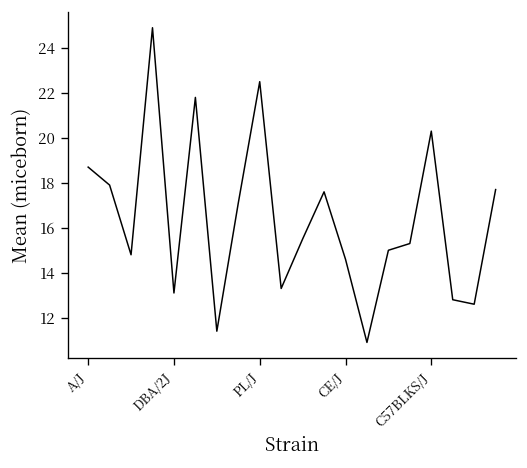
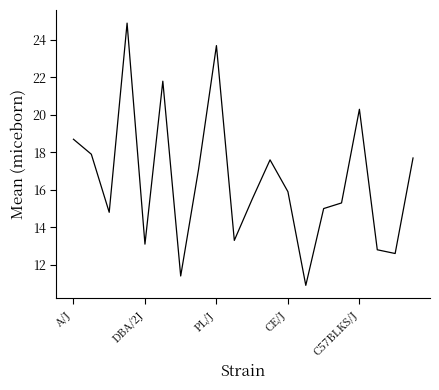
  {
    "A/J": 18.7,
    "DBA/2J": 13.1,
-   "PL/J": 22.5,
-   "CE/J": 14.6,
+   "PL/J": 23.7,
+   "CE/J": 15.9,
    "C57BLKS/J": 20.3
  }
